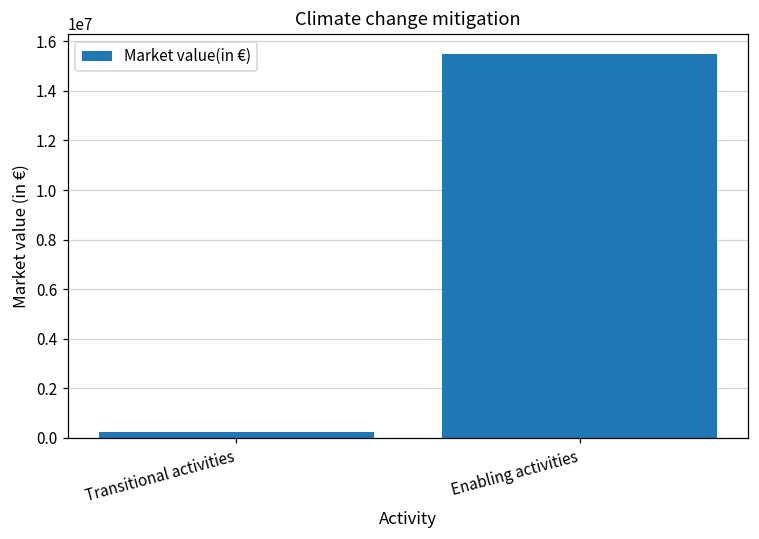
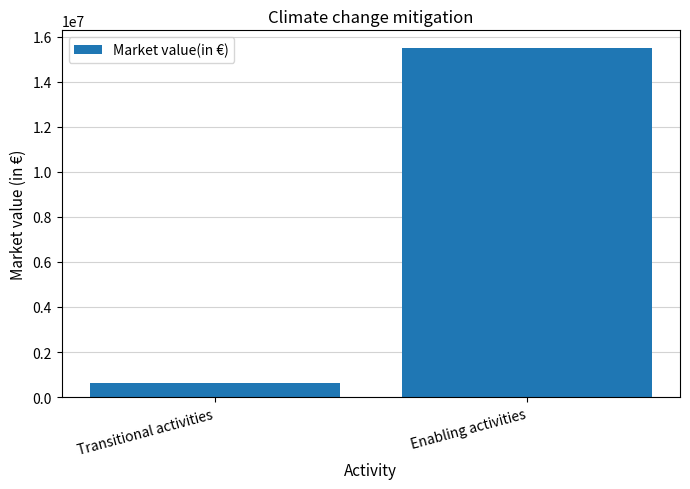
  {
-   "Transitional activities": 200000,
+   "Transitional activities": 600000,
    "Enabling activities": 15500000
  }
